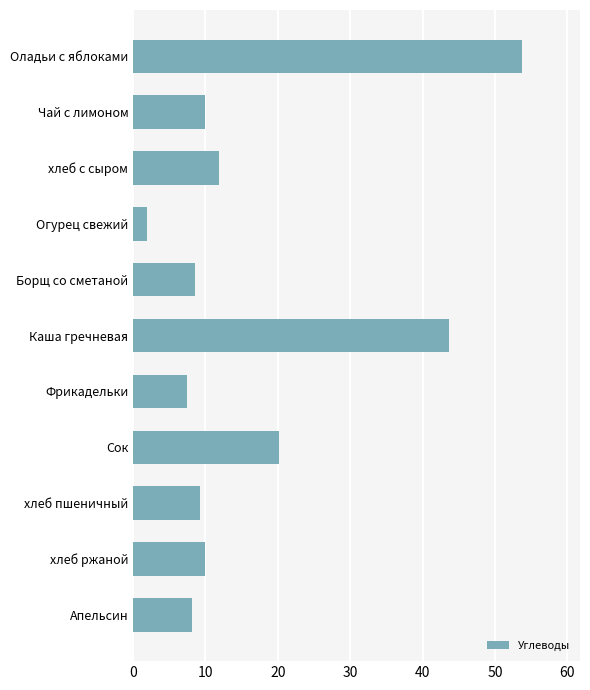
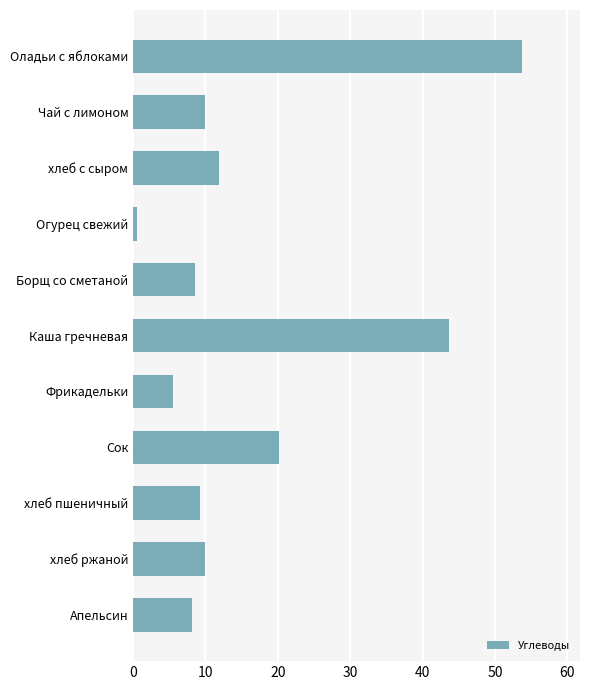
  {
    "Оладьи с яблоками": 54,
    "Чай с лимоном": 10,
    "хлеб с сыром": 12,
-   "Огурец свежий": 2,
+   "Огурец свежий": 1,
    "Борщ со сметаной": 9,
    "Каша гречневая": 44,
-   "Фрикадельки": 7,
+   "Фрикадельки": 6,
    "Сок": 20,
    "хлеб пшеничный": 9,
    "хлеб ржаной": 10,
    "Апельсин": 8
  }
